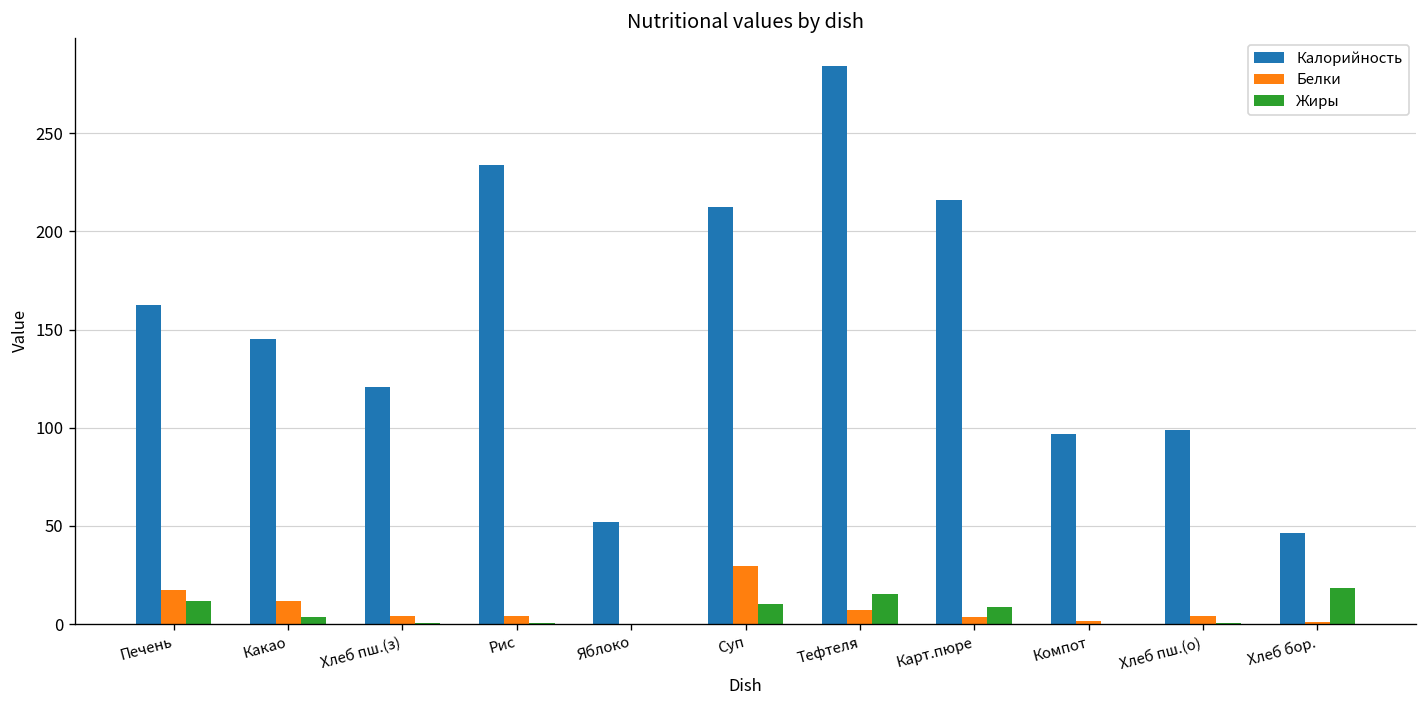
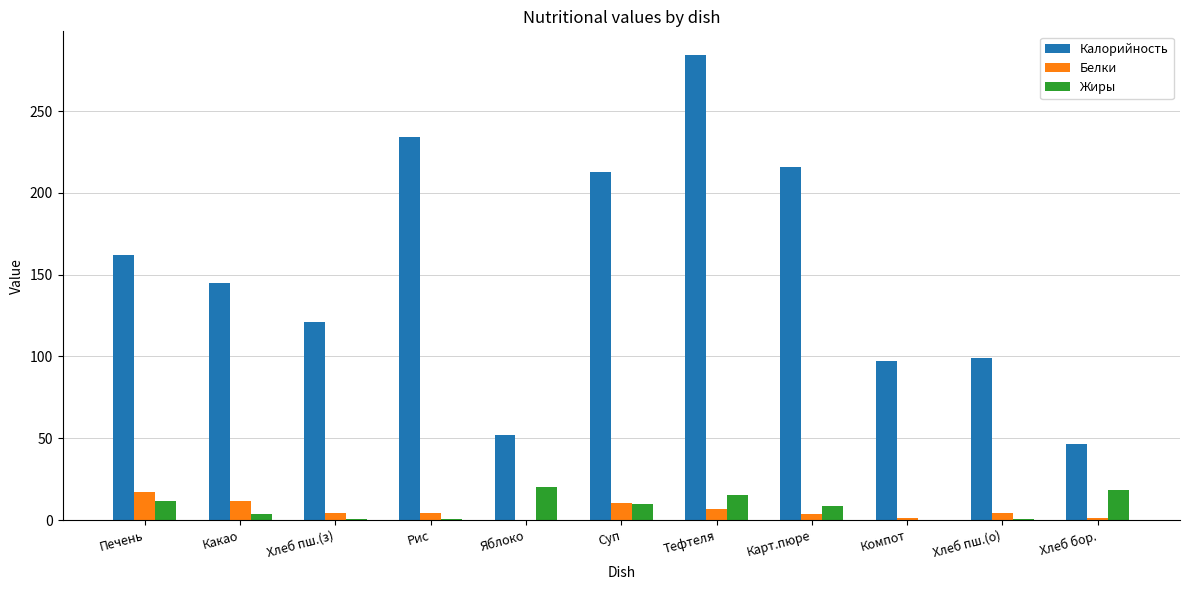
  {
    "Калорийность": {
      "Печень": 162,
      "Какао": 145,
      "Хлеб пш.(з)": 121,
      "Рис": 234,
      "Яблоко": 52,
      "Суп": 213,
      "Тефтеля": 285,
      "Карт.пюре": 216,
      "Компот": 97,
      "Хлеб пш.(о)": 99,
      "Хлеб бор.": 46
    },
    "Белки": {
      "Печень": 17,
      "Какао": 12,
      "Хлеб пш.(з)": 4,
      "Рис": 4,
-     "Суп": 30,
+     "Суп": 10,
      "Тефтеля": 7,
      "Карт.пюре": 4,
      "Хлеб пш.(о)": 4
    },
    "Жиры": {
      "Печень": 12,
      "Какао": 4,
-     "Яблоко": 0,
+     "Яблоко": 20,
      "Суп": 10,
      "Тефтеля": 16,
      "Карт.пюре": 8,
      "Компот": 0,
      "Хлеб бор.": 18
    }
  }
